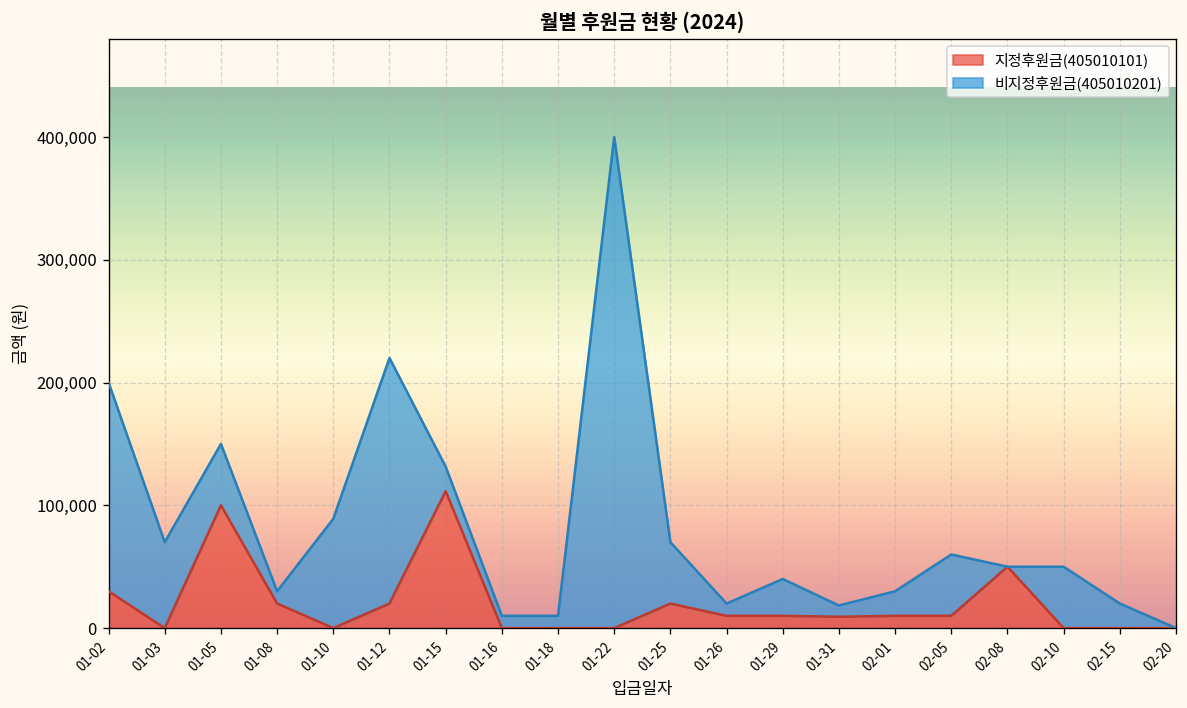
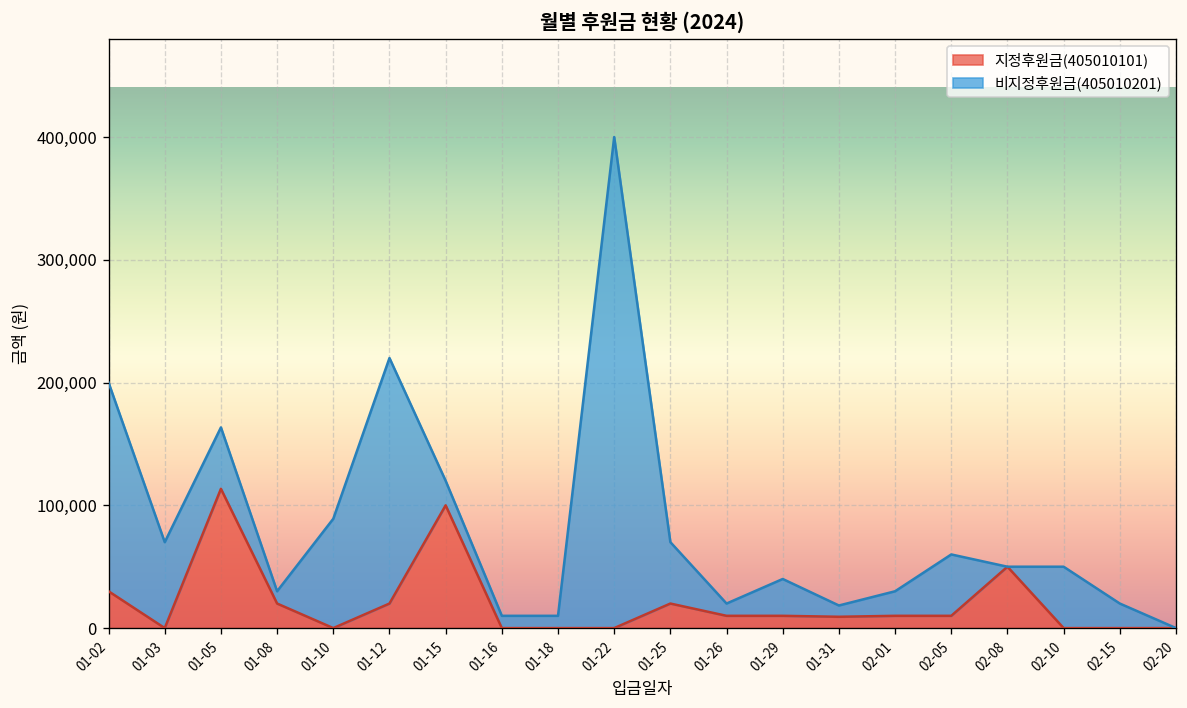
  {
    "지정후원금(405010101)": {
      "01-02": "30,000",
      "01-03": "0",
-     "01-05": "100,000",
+     "01-05": "113,000",
      "01-08": "20,000",
      "01-10": "0",
      "01-12": "20,000",
-     "01-15": "112,000",
+     "01-15": "100,000",
      "01-16": "0",
      "01-18": "0",
      "01-22": "0",
      "01-25": "20,000",
      "01-26": "10,000",
      "01-29": "10,000",
      "01-31": "9,000",
      "02-01": "10,000",
      "02-05": "10,000",
      "02-10": "0",
      "02-15": "0"
    },
    "비지정후원금(405010201)": {
      "01-02": "170,000",
      "01-03": "70,000",
      "01-05": "50,000",
      "01-08": "10,000",
      "01-10": "89,000",
      "01-12": "200,000",
      "01-15": "20,000",
      "01-16": "10,000",
      "01-18": "10,000",
      "01-22": "400,000",
      "01-25": "50,000",
      "01-26": "10,000",
      "01-29": "30,000",
      "01-31": "9,000",
      "02-01": "20,000",
      "02-05": "50,000",
      "02-10": "50,000",
      "02-15": "20,000"
    }
  }
